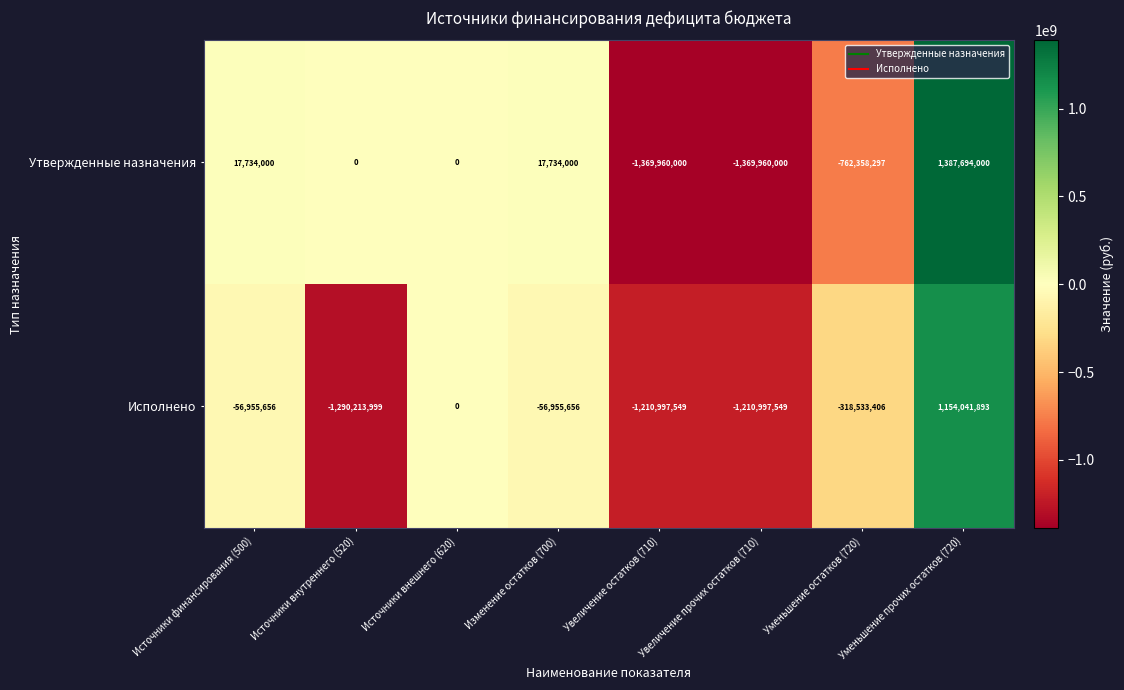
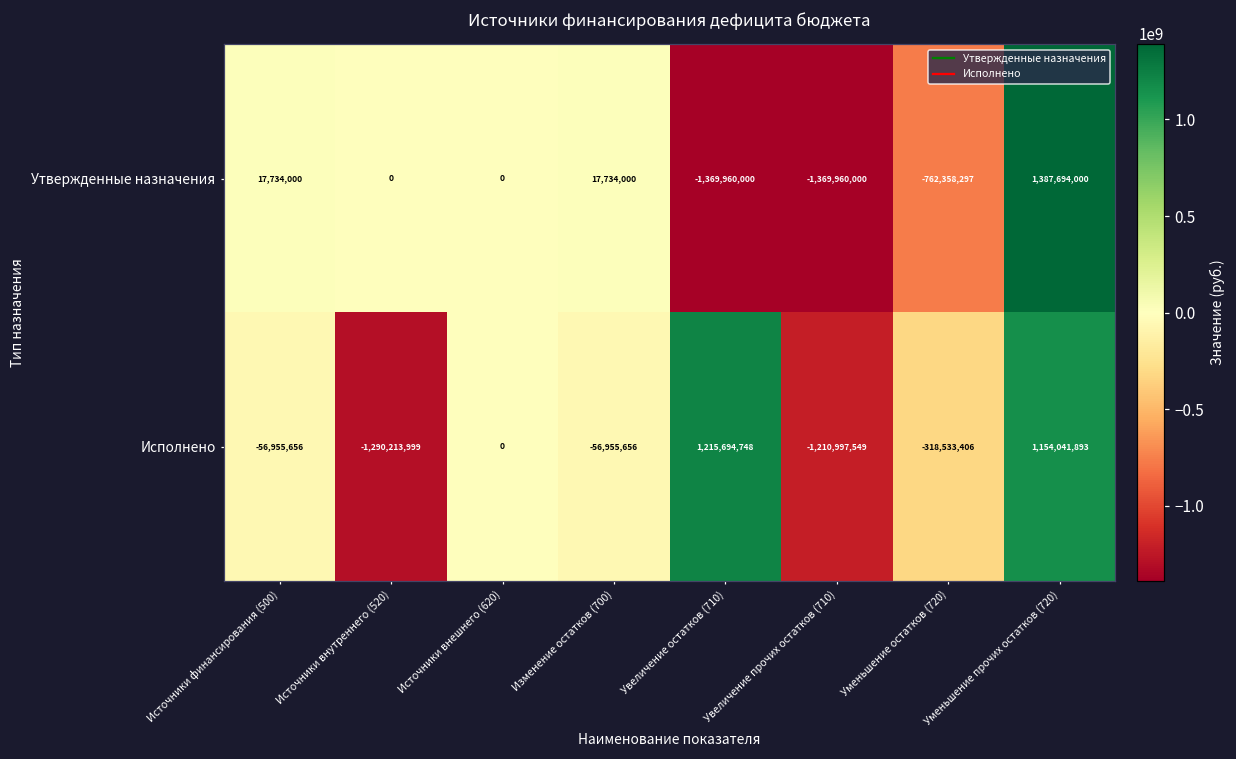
  {
    "Утвержденные назначения": {
      "Источники финансирования (500)": "17,734,000",
      "Источники внутреннего (520)": "0",
      "Источники внешнего (620)": "0",
      "Изменение остатков (700)": "17,734,000",
      "Увеличение остатков (710)": "-1,369,960,000",
      "Увеличение прочих остатков (710)": "-1,369,960,000",
      "Уменьшение остатков (720)": "-762,358,297",
      "Уменьшение прочих остатков (720)": "1,387,694,000"
    },
    "Исполнено": {
      "Источники финансирования (500)": "-56,955,656",
      "Источники внутреннего (520)": "-1,290,213,999",
      "Источники внешнего (620)": "0",
      "Изменение остатков (700)": "-56,955,656",
-     "Увеличение остатков (710)": "-1,210,997,549",
+     "Увеличение остатков (710)": "1,215,694,748",
      "Увеличение прочих остатков (710)": "-1,210,997,549",
      "Уменьшение остатков (720)": "-318,533,406",
      "Уменьшение прочих остатков (720)": "1,154,041,893"
    }
  }
